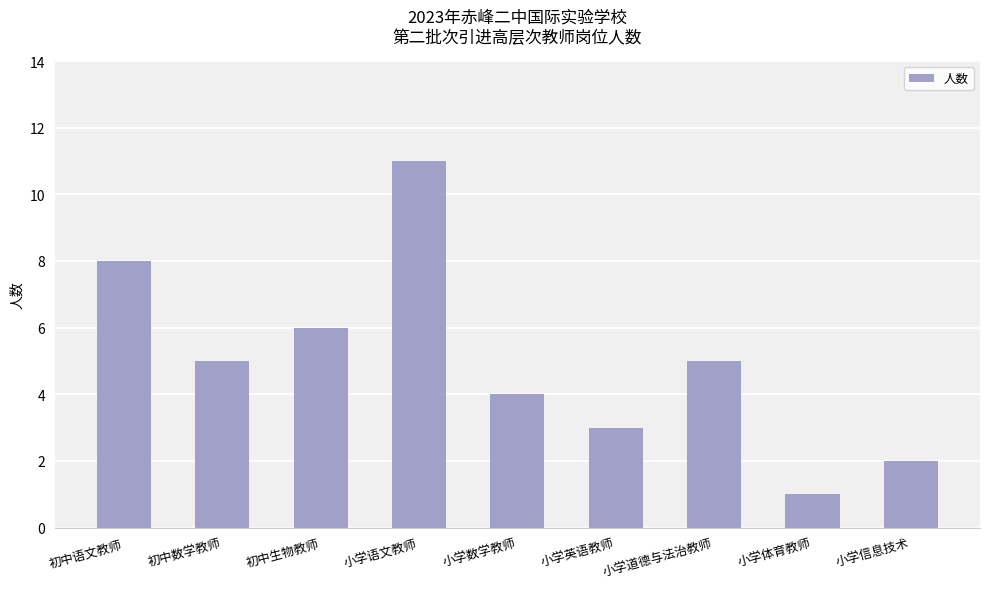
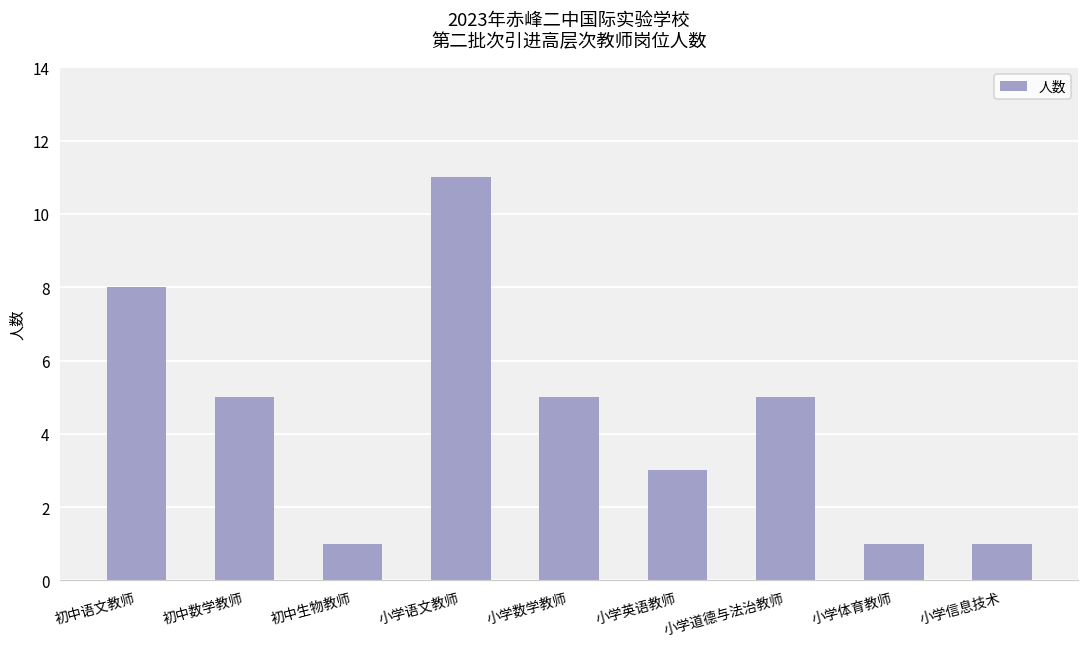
  {
    "初中语文教师": 8,
    "初中数学教师": 5,
-   "初中生物教师": 6,
+   "初中生物教师": 1,
    "小学语文教师": 11,
-   "小学数学教师": 4,
+   "小学数学教师": 5,
    "小学英语教师": 3,
    "小学道德与法治教师": 5,
    "小学体育教师": 1,
-   "小学信息技术": 2
+   "小学信息技术": 1
  }
